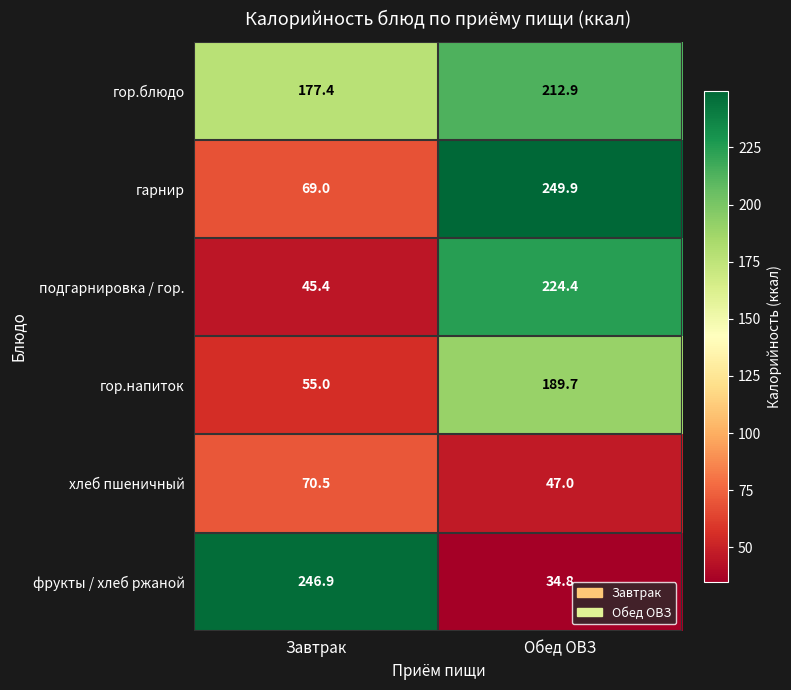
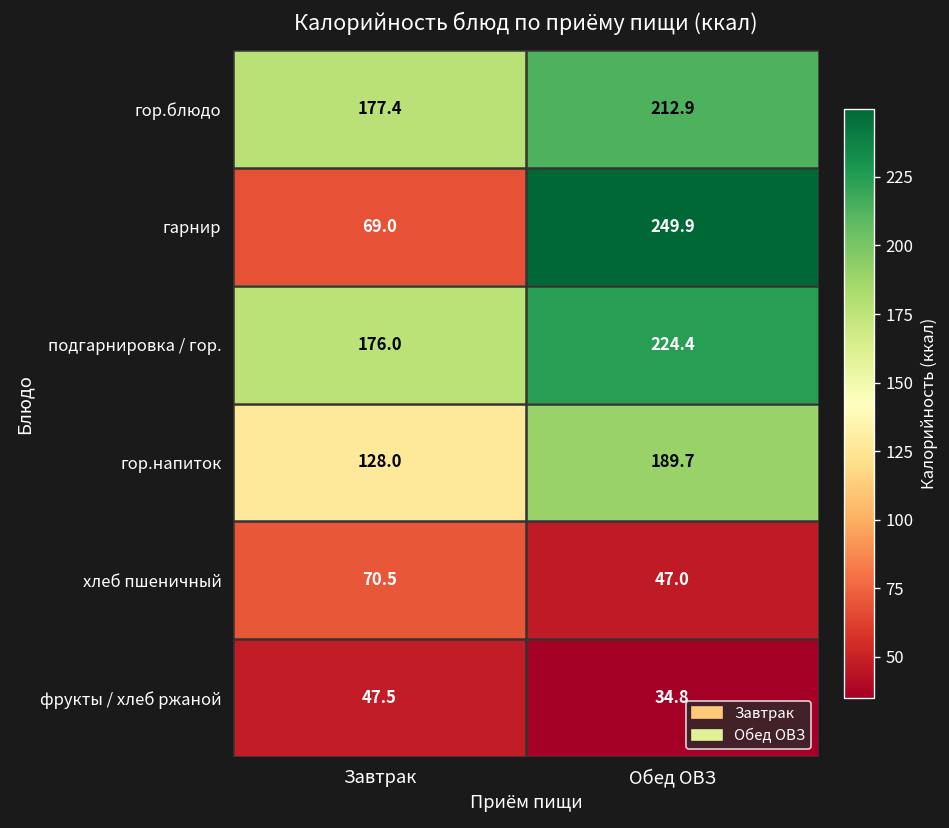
  {
    "гор.блюдо": {
      "Завтрак": 177.4,
      "Обед ОВЗ": 212.9
    },
    "гарнир": {
      "Завтрак": 69.0,
      "Обед ОВЗ": 249.9
    },
    "подгарнировка / гор.": {
-     "Завтрак": 45.4,
+     "Завтрак": 176.0,
      "Обед ОВЗ": 224.4
    },
    "гор.напиток": {
-     "Завтрак": 55.0,
+     "Завтрак": 128.0,
      "Обед ОВЗ": 189.7
    },
    "хлеб пшеничный": {
      "Завтрак": 70.5,
      "Обед ОВЗ": 47.0
    },
    "фрукты / хлеб ржаной": {
-     "Завтрак": 246.9
+     "Завтрак": 47.5
    }
  }
